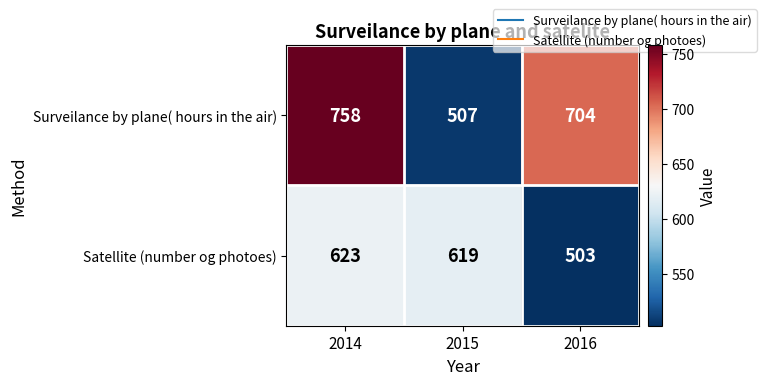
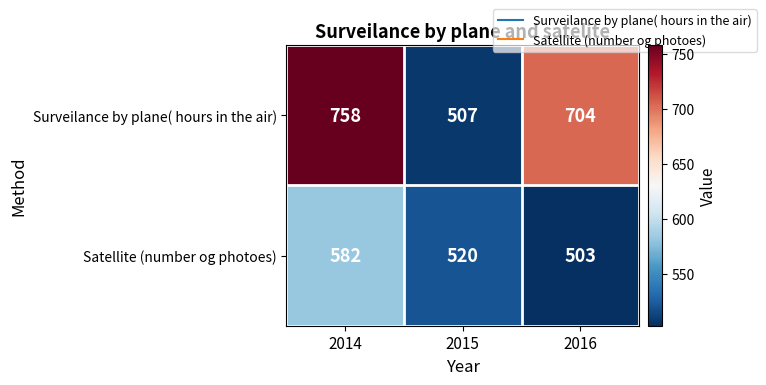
  {
    "Surveilance by plane( hours in the air)": {
      "2014": 758,
      "2015": 507,
      "2016": 704
    },
    "Satellite (number og photoes)": {
-     "2014": 623,
-     "2015": 619,
+     "2014": 582,
+     "2015": 520,
      "2016": 503
    }
  }
